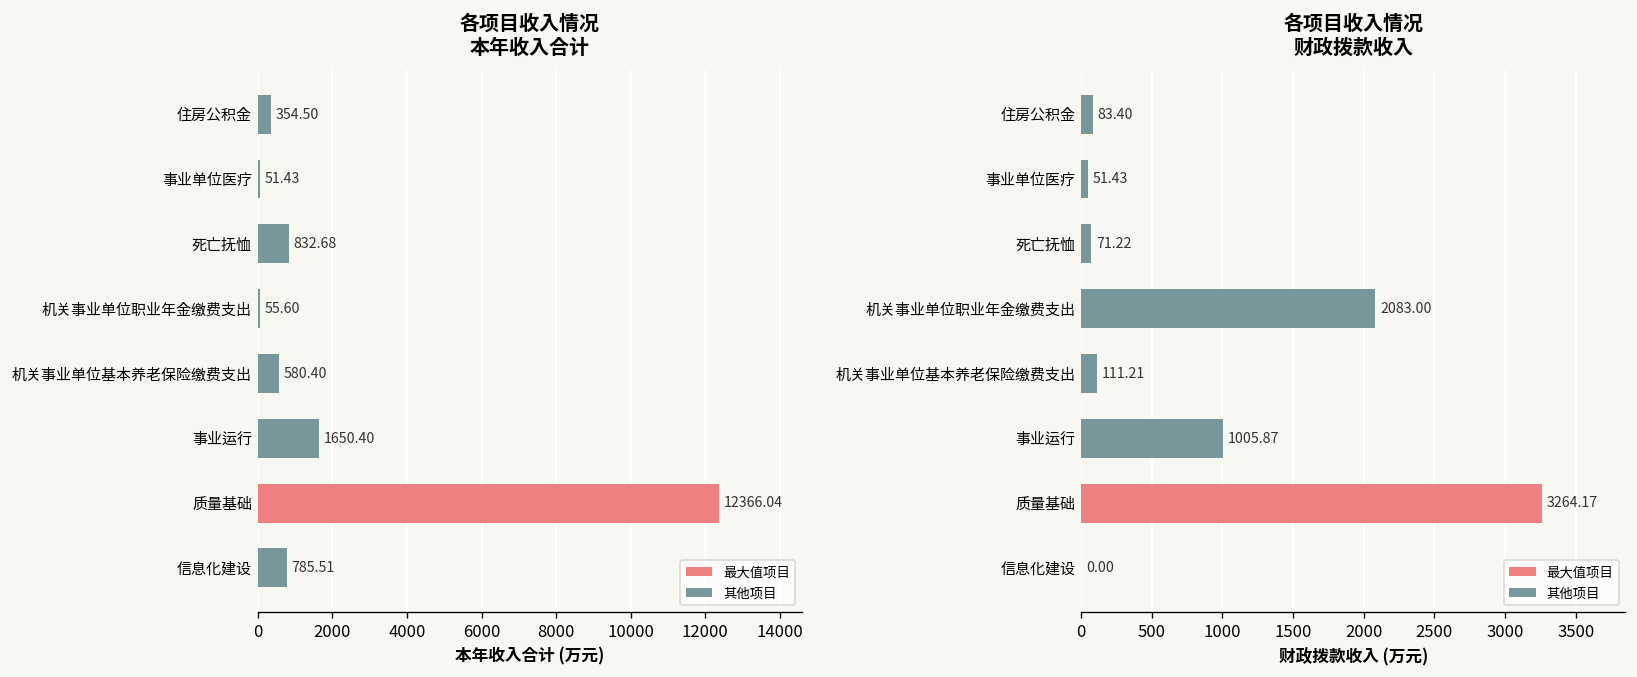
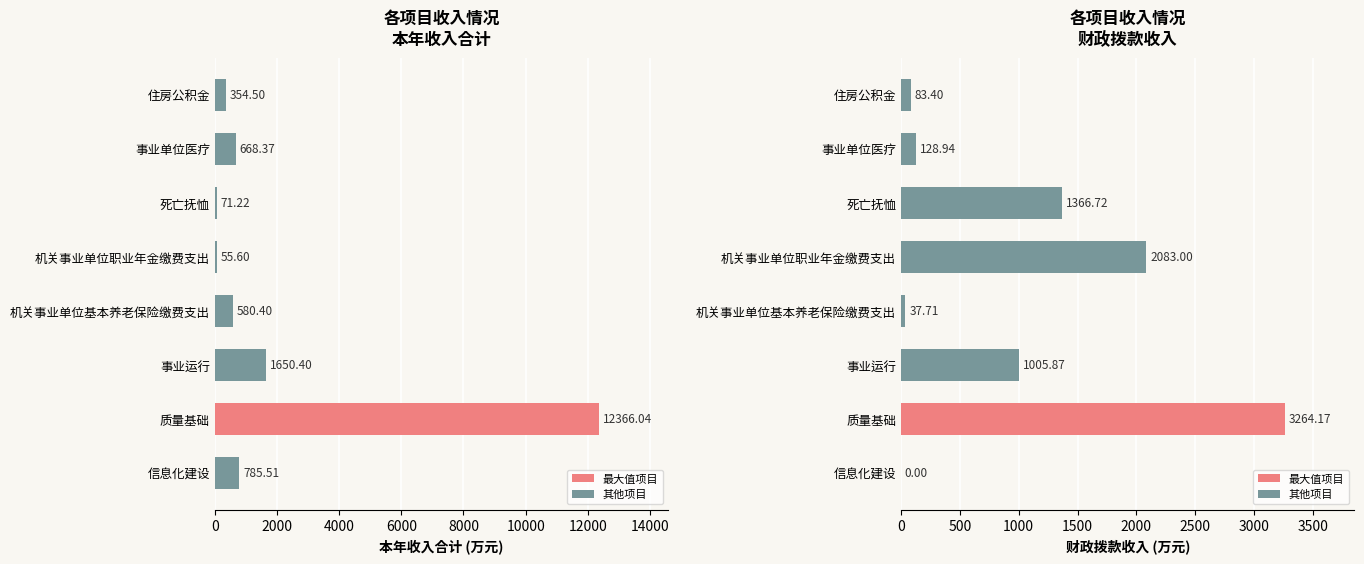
  {
    "各项目收入情况 本年收入合计": {
      "住房公积金": 354.50,
-     "事业单位医疗": 51.43,
-     "死亡抚恤": 832.68,
+     "事业单位医疗": 668.37,
+     "死亡抚恤": 71.22,
      "机关事业单位职业年金缴费支出": 55.60,
      "机关事业单位基本养老保险缴费支出": 580.40,
      "事业运行": 1650.40,
      "质量基础": 12366.04,
      "信息化建设": 785.51
    },
    "各项目收入情况 财政拨款收入": {
      "住房公积金": 83.40,
-     "事业单位医疗": 51.43,
-     "死亡抚恤": 71.22,
+     "事业单位医疗": 128.94,
+     "死亡抚恤": 1366.72,
      "机关事业单位职业年金缴费支出": 2083.00,
-     "机关事业单位基本养老保险缴费支出": 111.21,
+     "机关事业单位基本养老保险缴费支出": 37.71,
      "事业运行": 1005.87,
      "质量基础": 3264.17,
      "信息化建设": 0.00
    }
  }
